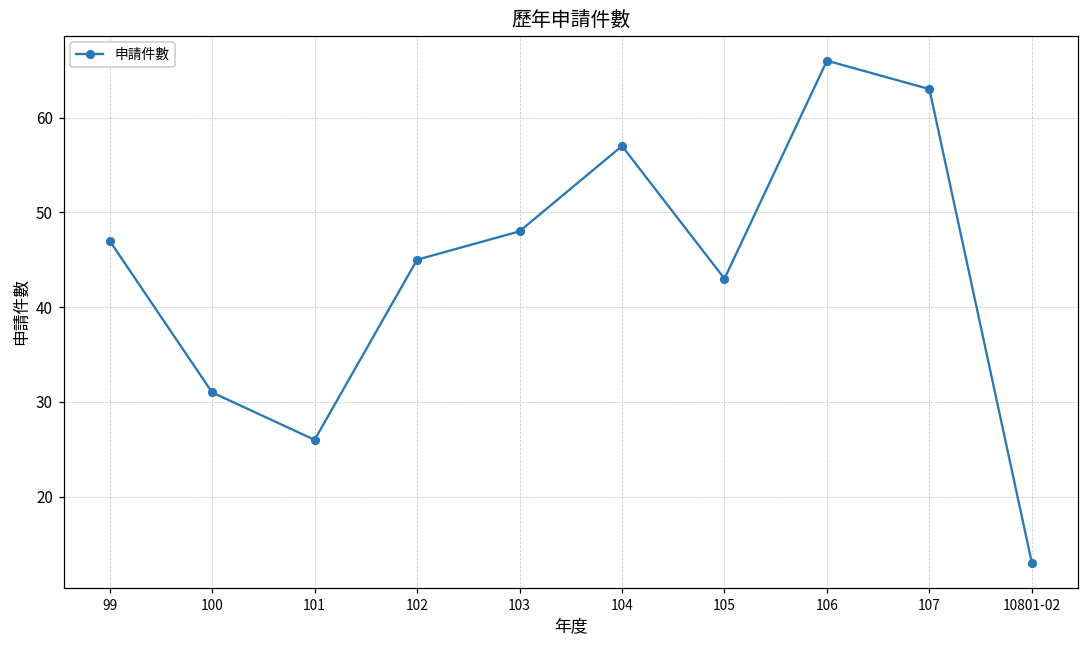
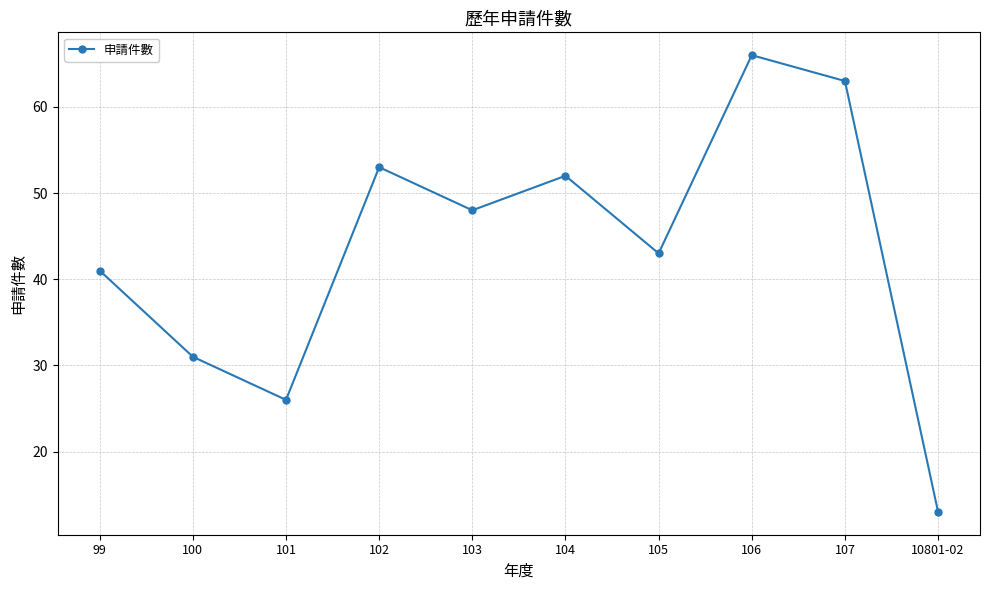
  {
-   "99": 47,
+   "99": 41,
    "100": 31,
    "101": 26,
-   "102": 45,
+   "102": 53,
    "103": 48,
-   "104": 57,
+   "104": 52,
    "105": 43,
    "106": 66,
    "107": 63,
    "10801-02": 13
  }
